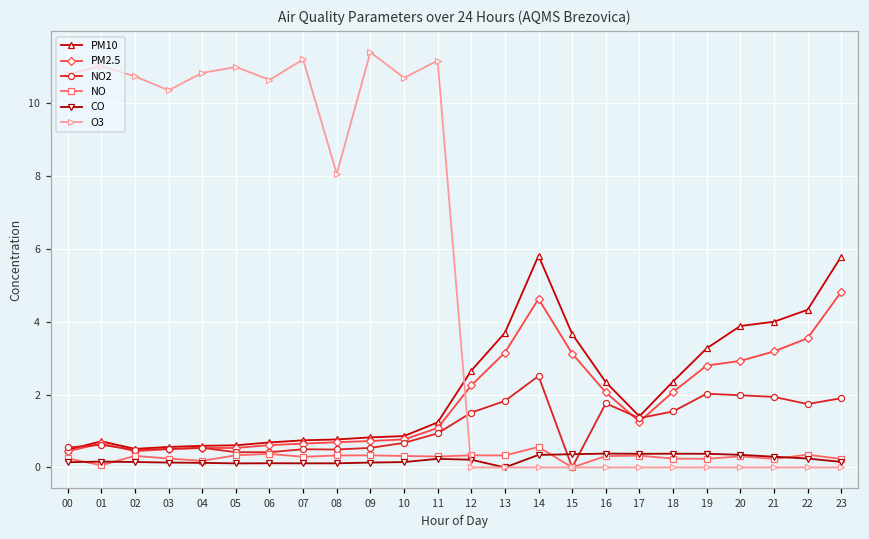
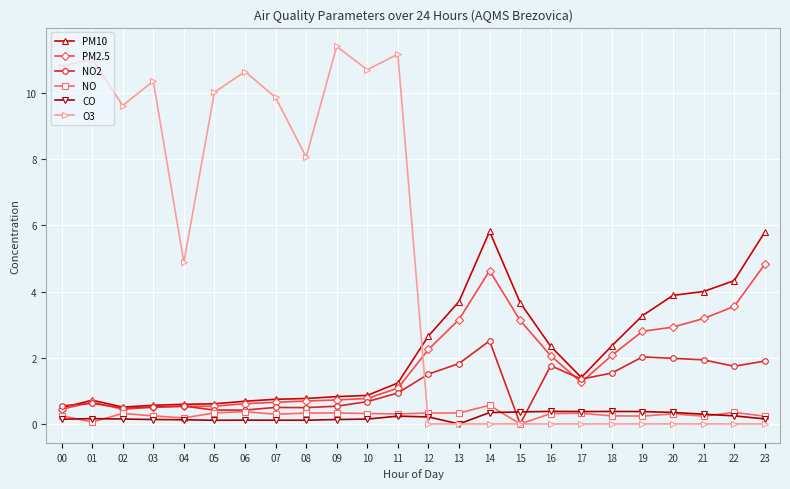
  {
    "O3": {
-     "02": 10.7,
+     "02": 9.6,
      "03": 10.4,
-     "04": 10.8,
-     "05": 11.0,
+     "04": 4.9,
+     "05": 10.0,
      "06": 10.6,
-     "07": 11.2,
+     "07": 9.9,
      "08": 8.1,
      "09": 11.4,
      "10": 10.7,
      "11": 11.2,
      "12": 0.0,
      "14": 0.0,
      "16": 0.0,
      "17": 0.0,
      "18": 0.0,
      "19": 0.0,
      "20": 0.0,
      "21": 0.0,
      "22": 0.0,
      "23": 0.0
    }
  }
